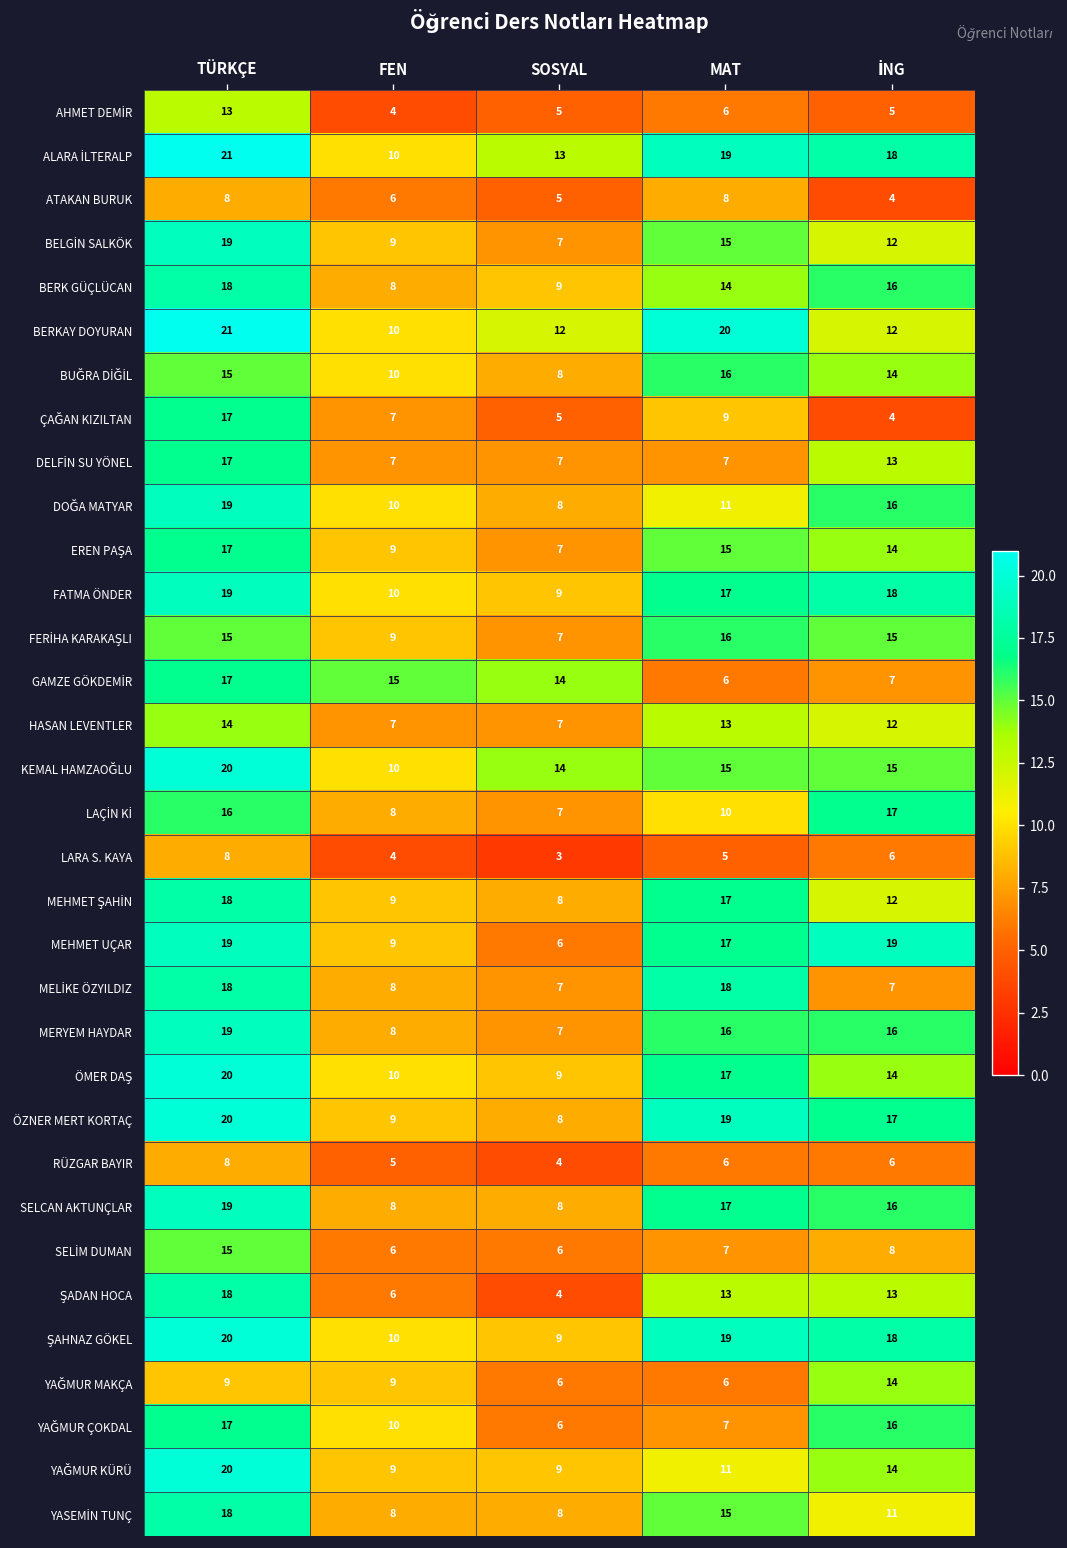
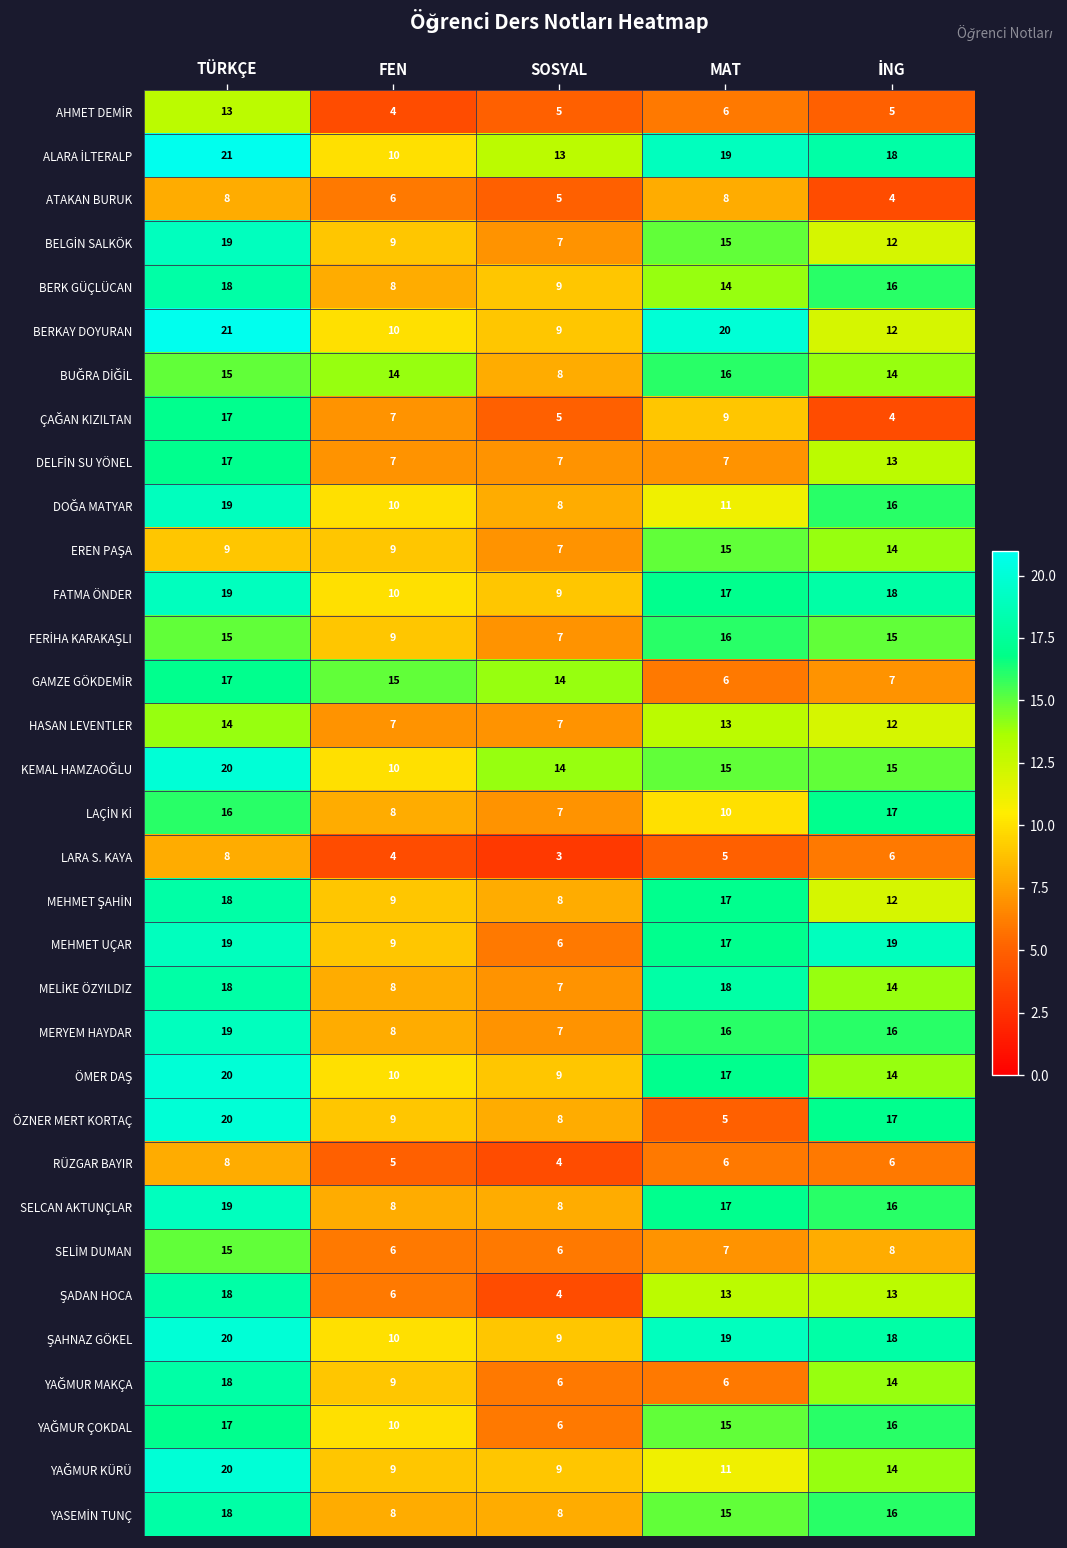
  {
    "AHMET DEMİR": {
      "TÜRKÇE": 13,
      "FEN": 4,
      "SOSYAL": 5,
      "MAT": 6,
      "İNG": 5
    },
    "ALARA İLTERALP": {
      "TÜRKÇE": 21,
      "FEN": 10,
      "SOSYAL": 13,
      "MAT": 19,
      "İNG": 18
    },
    "ATAKAN BURUK": {
      "TÜRKÇE": 8,
      "FEN": 6,
      "SOSYAL": 5,
      "MAT": 8,
      "İNG": 4
    },
    "BELGİN SALKÖK": {
      "TÜRKÇE": 19,
      "FEN": 9,
      "SOSYAL": 7,
      "MAT": 15,
      "İNG": 12
    },
    "BERK GÜÇLÜCAN": {
      "TÜRKÇE": 18,
      "FEN": 8,
      "SOSYAL": 9,
      "MAT": 14,
      "İNG": 16
    },
    "BERKAY DOYURAN": {
      "TÜRKÇE": 21,
      "FEN": 10,
-     "SOSYAL": 12,
+     "SOSYAL": 9,
      "MAT": 20,
      "İNG": 12
    },
    "BUĞRA DİĞİL": {
      "TÜRKÇE": 15,
-     "FEN": 10,
+     "FEN": 14,
      "SOSYAL": 8,
      "MAT": 16,
      "İNG": 14
    },
    "ÇAĞAN KIZILTAN": {
      "TÜRKÇE": 17,
      "FEN": 7,
      "SOSYAL": 5,
      "MAT": 9,
      "İNG": 4
    },
    "DELFİN SU YÖNEL": {
      "TÜRKÇE": 17,
      "FEN": 7,
      "SOSYAL": 7,
      "MAT": 7,
      "İNG": 13
    },
    "DOĞA MATYAR": {
      "TÜRKÇE": 19,
      "FEN": 10,
      "SOSYAL": 8,
      "MAT": 11,
      "İNG": 16
    },
    "EREN PAŞA": {
-     "TÜRKÇE": 17,
+     "TÜRKÇE": 9,
      "FEN": 9,
      "SOSYAL": 7,
      "MAT": 15,
      "İNG": 14
    },
    "FATMA ÖNDER": {
      "TÜRKÇE": 19,
      "FEN": 10,
      "SOSYAL": 9,
      "MAT": 17,
      "İNG": 18
    },
    "FERİHA KARAKAŞLI": {
      "TÜRKÇE": 15,
      "FEN": 9,
      "SOSYAL": 7,
      "MAT": 16,
      "İNG": 15
    },
    "GAMZE GÖKDEMİR": {
      "TÜRKÇE": 17,
      "FEN": 15,
      "SOSYAL": 14,
      "MAT": 6,
      "İNG": 7
    },
    "HASAN LEVENTLER": {
      "TÜRKÇE": 14,
      "FEN": 7,
      "SOSYAL": 7,
      "MAT": 13,
      "İNG": 12
    },
    "KEMAL HAMZAOĞLU": {
      "TÜRKÇE": 20,
      "FEN": 10,
      "SOSYAL": 14,
      "MAT": 15,
      "İNG": 15
    },
    "LAÇİN Kİ": {
      "TÜRKÇE": 16,
      "FEN": 8,
      "SOSYAL": 7,
      "MAT": 10,
      "İNG": 17
    },
    "LARA S. KAYA": {
      "TÜRKÇE": 8,
      "FEN": 4,
      "SOSYAL": 3,
      "MAT": 5,
      "İNG": 6
    },
    "MEHMET ŞAHİN": {
      "TÜRKÇE": 18,
      "FEN": 9,
      "SOSYAL": 8,
      "MAT": 17,
      "İNG": 12
    },
    "MEHMET UÇAR": {
      "TÜRKÇE": 19,
      "FEN": 9,
      "SOSYAL": 6,
      "MAT": 17,
      "İNG": 19
    },
    "MELİKE ÖZYILDIZ": {
      "TÜRKÇE": 18,
      "FEN": 8,
      "SOSYAL": 7,
      "MAT": 18,
-     "İNG": 7
+     "İNG": 14
    },
    "MERYEM HAYDAR": {
      "TÜRKÇE": 19,
      "FEN": 8,
      "SOSYAL": 7,
      "MAT": 16,
      "İNG": 16
    },
    "ÖMER DAŞ": {
      "TÜRKÇE": 20,
      "FEN": 10,
      "SOSYAL": 9,
      "MAT": 17,
      "İNG": 14
    },
    "ÖZNER MERT KORTAÇ": {
      "TÜRKÇE": 20,
      "FEN": 9,
      "SOSYAL": 8,
-     "MAT": 19,
+     "MAT": 5,
      "İNG": 17
    },
    "RÜZGAR BAYIR": {
      "TÜRKÇE": 8,
      "FEN": 5,
      "SOSYAL": 4,
      "MAT": 6,
      "İNG": 6
    },
    "SELCAN AKTUNÇLAR": {
      "TÜRKÇE": 19,
      "FEN": 8,
      "SOSYAL": 8,
      "MAT": 17,
      "İNG": 16
    },
    "SELİM DUMAN": {
      "TÜRKÇE": 15,
      "FEN": 6,
      "SOSYAL": 6,
      "MAT": 7,
      "İNG": 8
    },
    "ŞADAN HOCA": {
      "TÜRKÇE": 18,
      "FEN": 6,
      "SOSYAL": 4,
      "MAT": 13,
      "İNG": 13
    },
    "ŞAHNAZ GÖKEL": {
      "TÜRKÇE": 20,
      "FEN": 10,
      "SOSYAL": 9,
      "MAT": 19,
      "İNG": 18
    },
    "YAĞMUR MAKÇA": {
-     "TÜRKÇE": 9,
+     "TÜRKÇE": 18,
      "FEN": 9,
      "SOSYAL": 6,
      "MAT": 6,
      "İNG": 14
    },
    "YAĞMUR ÇOKDAL": {
      "TÜRKÇE": 17,
      "FEN": 10,
      "SOSYAL": 6,
-     "MAT": 7,
+     "MAT": 15,
      "İNG": 16
    },
    "YAĞMUR KÜRÜ": {
      "TÜRKÇE": 20,
      "FEN": 9,
      "SOSYAL": 9,
      "MAT": 11,
      "İNG": 14
    },
    "YASEMİN TUNÇ": {
      "TÜRKÇE": 18,
      "FEN": 8,
      "SOSYAL": 8,
      "MAT": 15,
-     "İNG": 11
+     "İNG": 16
    }
  }
